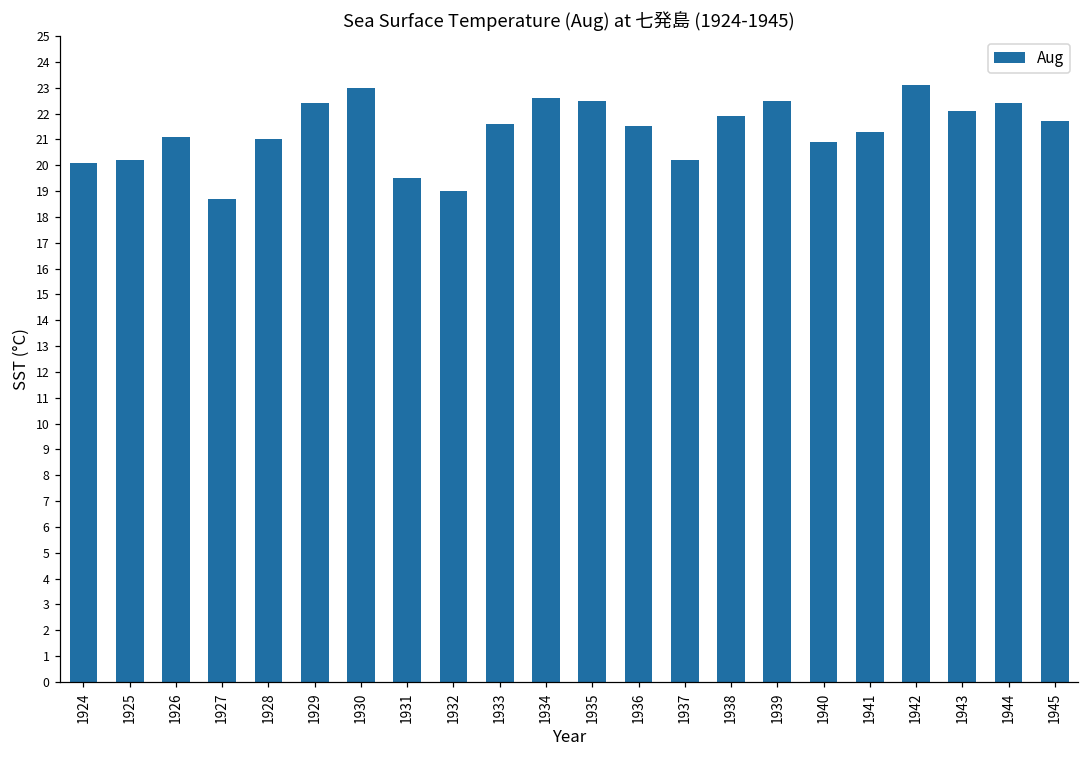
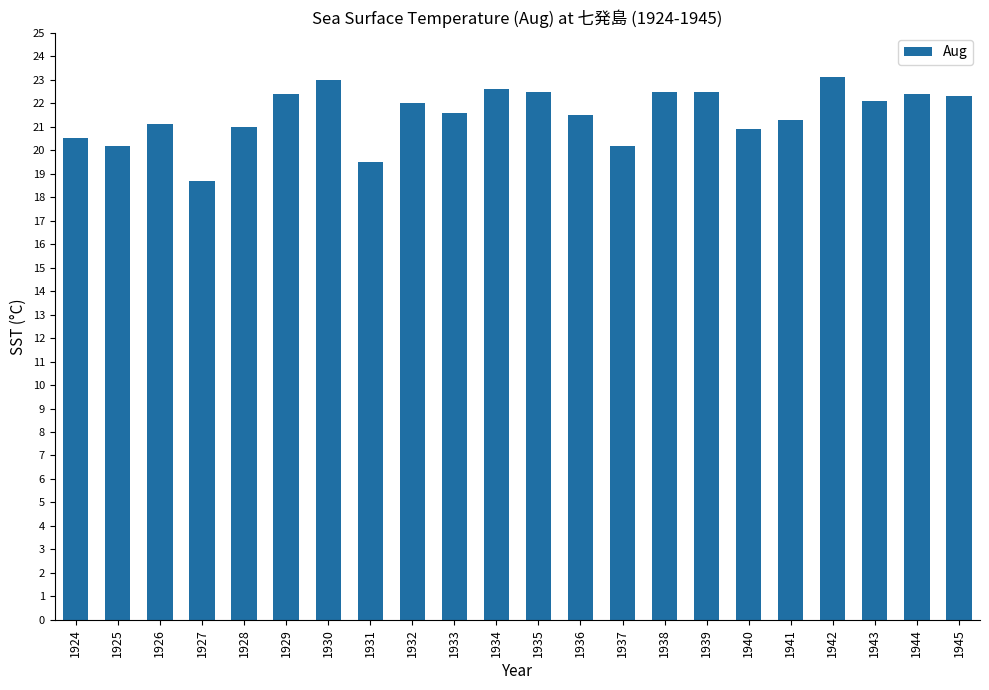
  {
-   "1924": 20.1,
+   "1924": 20.5,
    "1925": 20.2,
    "1926": 21.1,
    "1927": 18.7,
    "1928": 21.0,
    "1929": 22.4,
    "1930": 23.0,
    "1931": 19.5,
-   "1932": 19,
+   "1932": 22,
    "1933": 21.6,
    "1934": 22.6,
    "1935": 22.5,
    "1936": 21.5,
    "1937": 20.2,
-   "1938": 21.9,
+   "1938": 22.5,
    "1939": 22.5,
    "1940": 20.9,
    "1941": 21.3,
    "1942": 23.1,
    "1943": 22.1,
    "1944": 22.4,
-   "1945": 21.7
+   "1945": 22.3
  }
